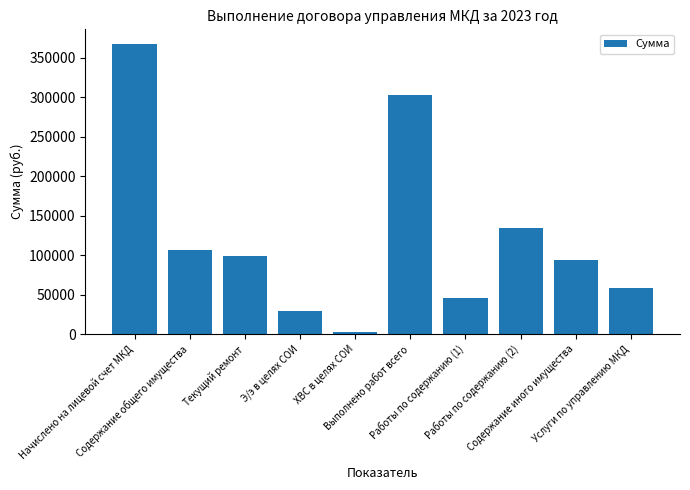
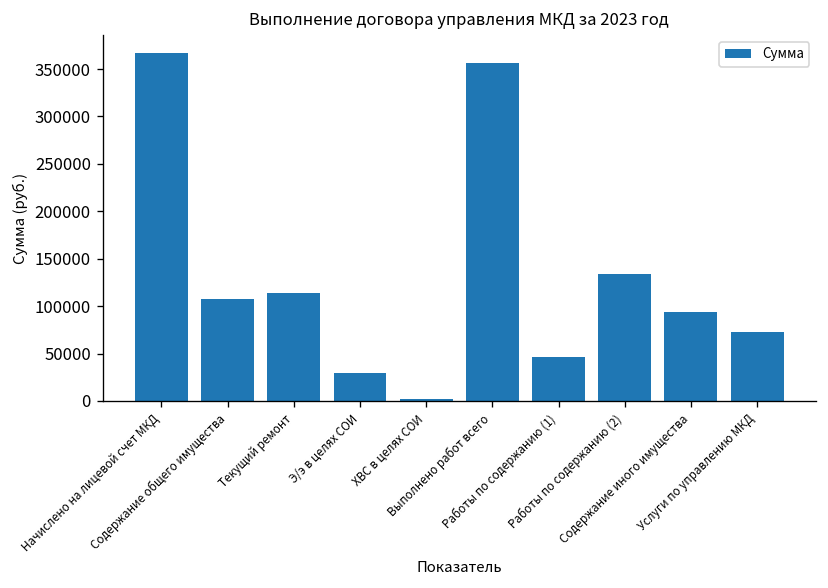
  {
    "Начислено на лицевой счет МКД": 370000,
    "Содержание общего имущества": 110000,
-   "Текущий ремонт": 100000,
+   "Текущий ремонт": 110000,
    "Э/э в целях СОИ": 30000,
-   "Выполнено работ всего": 300000,
+   "Выполнено работ всего": 360000,
    "Работы по содержанию (1)": 50000,
    "Работы по содержанию (2)": 130000,
    "Содержание иного имущества": 90000,
-   "Услуги по управлению МКД": 60000
+   "Услуги по управлению МКД": 70000
  }
